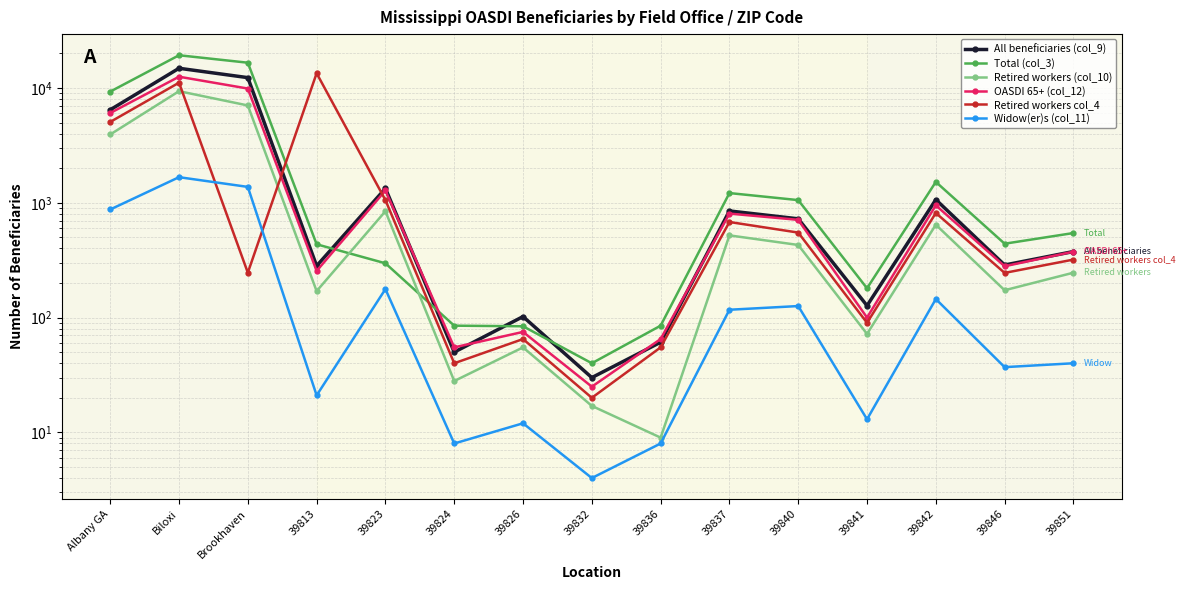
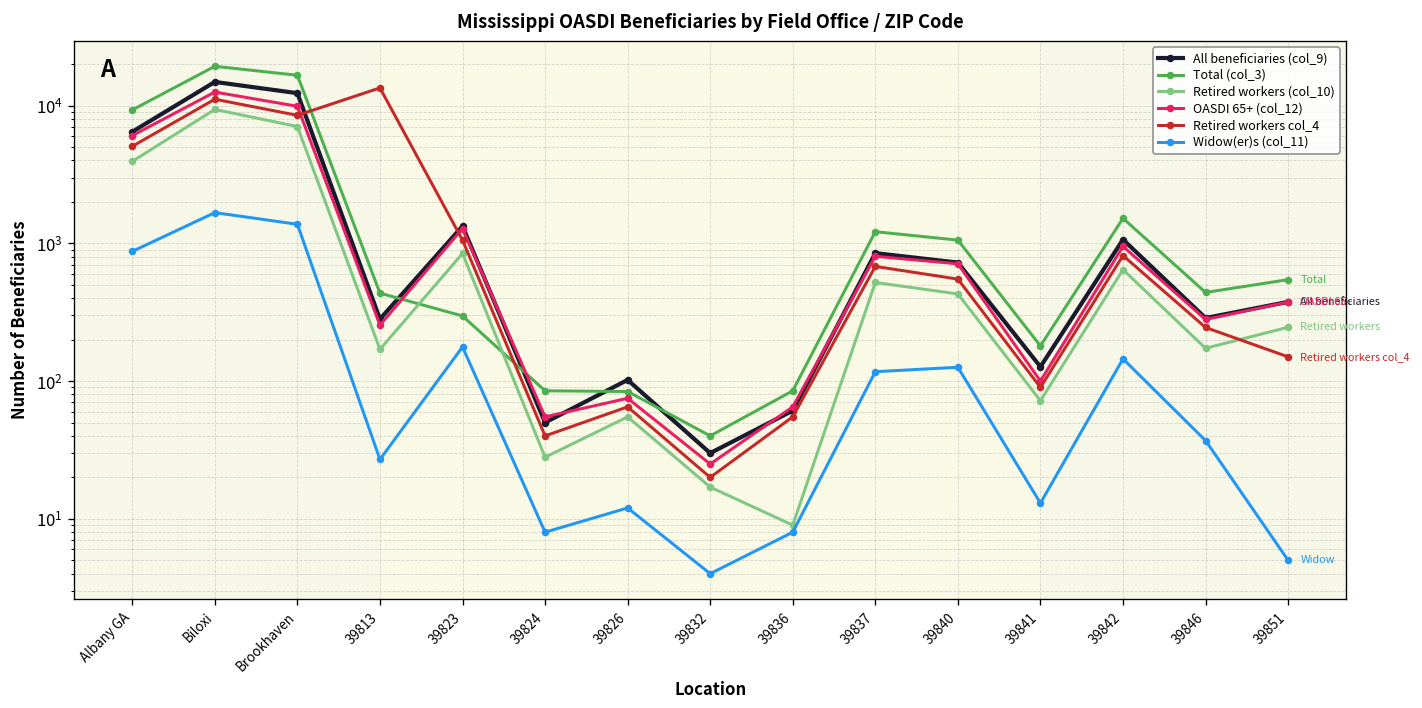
  {
    "All beneficiaries (col_9)": {
      "Albany GA": 6000,
      "Biloxi": 15000,
      "Brookhaven": 12000,
      "39813": 280,
      "39824": 50,
      "39826": 100,
      "39832": 30,
      "39836": 60,
      "39837": 800,
      "39841": 130,
      "39842": 1100
    },
    "Total (col_3)": {
      "Albany GA": 9000,
      "Biloxi": 19000,
      "Brookhaven": 17000,
      "39813": 440,
      "39823": 300,
      "39824": 90,
      "39826": 80,
      "39832": 40,
      "39836": 90,
      "39837": 1200,
      "39840": 1100,
      "39841": 180,
      "39842": 1500,
      "39846": 440,
      "39851": 500
    },
    "Retired workers (col_10)": {
      "Albany GA": 3900,
      "Biloxi": 9000,
      "Brookhaven": 7000,
      "39813": 170,
      "39823": 800,
      "39824": 28,
      "39826": 60,
      "39832": 17,
      "39836": 9,
      "39837": 500,
      "39840": 430,
      "39841": 70,
      "39842": 600,
      "39846": 170,
      "39851": 250
    },
    "OASDI 65+ (col_12)": {
      "Albany GA": 6000,
      "Biloxi": 13000,
      "Brookhaven": 10000,
      "39813": 260,
      "39824": 60,
      "39826": 80,
      "39832": 25,
      "39836": 70,
      "39837": 800,
      "39841": 100,
      "39842": 1000
    },
    "Retired workers col_4": {
      "Albany GA": 5000,
      "Biloxi": 11000,
-     "Brookhaven": 250,
+     "Brookhaven": 8000,
      "39813": 13000,
      "39823": 1100,
      "39824": 40,
      "39826": 70,
      "39832": 20,
      "39836": 60,
      "39837": 700,
      "39840": 600,
      "39841": 90,
      "39842": 800,
      "39846": 250,
-     "39851": 320
+     "39851": 150
    },
    "Widow(er)s (col_11)": {
      "Albany GA": 900,
      "Biloxi": 1700,
      "Brookhaven": 1400,
-     "39813": 21,
+     "39813": 27,
      "39823": 180,
      "39824": 8,
      "39826": 12,
      "39832": 4,
      "39836": 8,
      "39837": 120,
      "39840": 130,
      "39841": 13,
      "39842": 150,
      "39846": 37,
-     "39851": 40
+     "39851": 5
    }
  }
